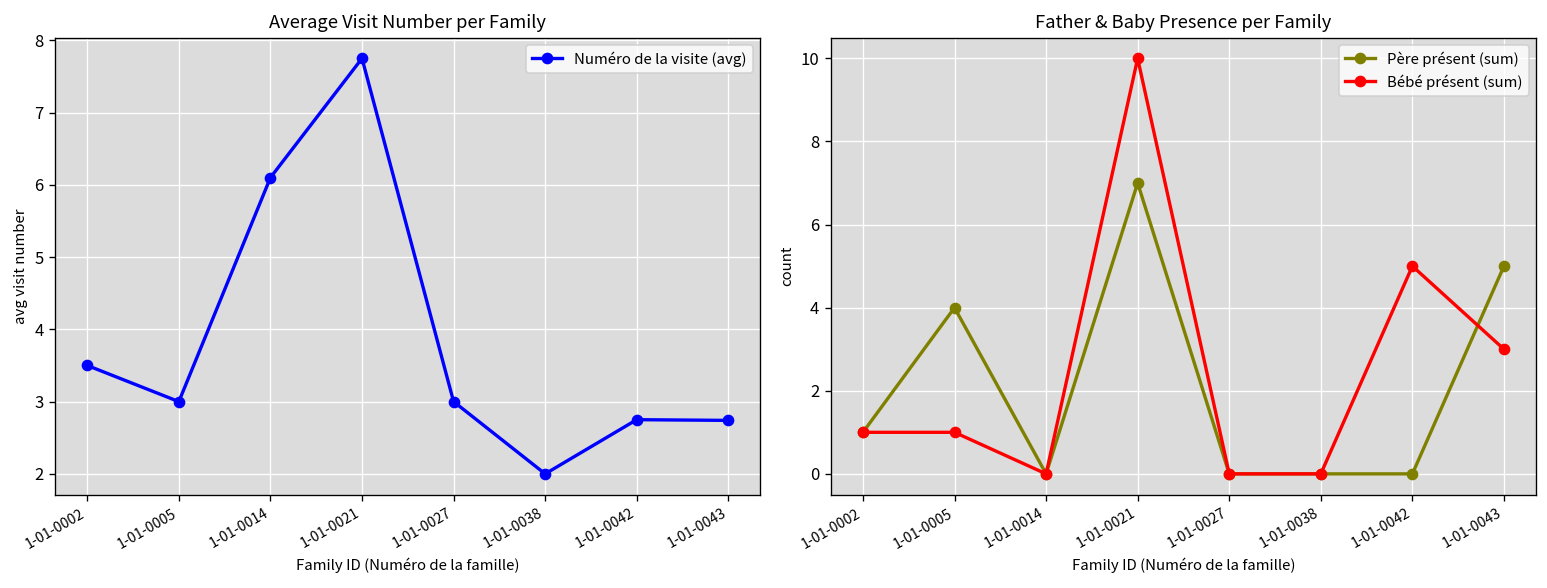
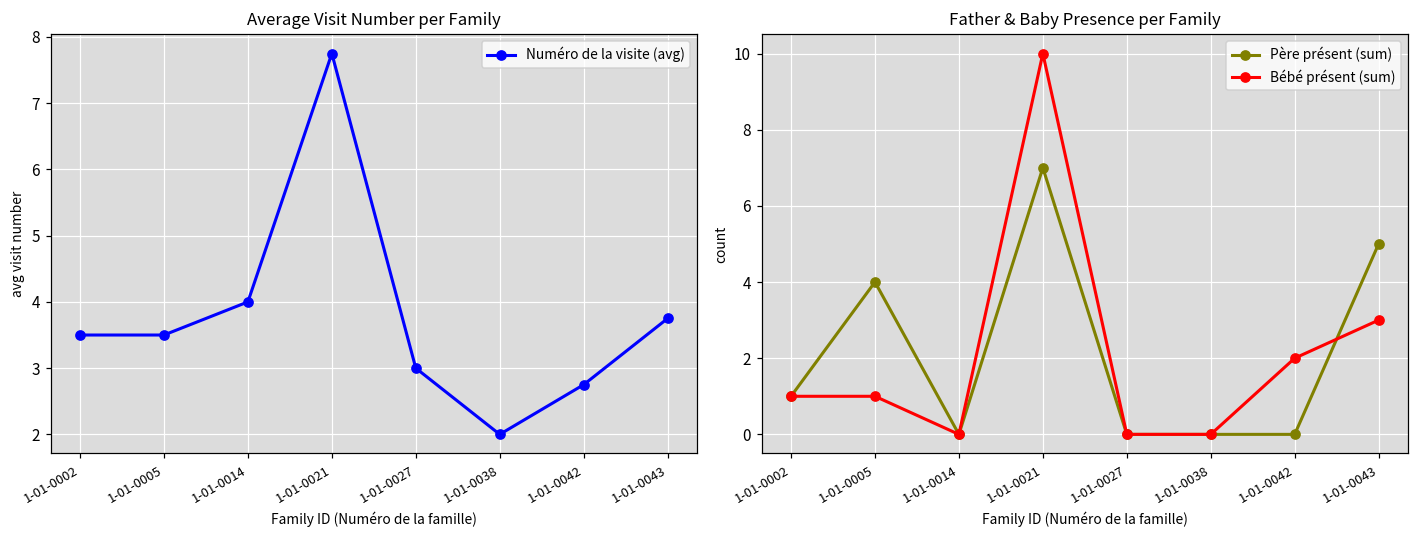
  {
    "Average Visit Number per Family": {
      "1-01-0002": 3.5,
-     "1-01-0005": 3.0,
-     "1-01-0014": 6.1,
+     "1-01-0005": 3.5,
+     "1-01-0014": 4.0,
      "1-01-0021": 7.8,
      "1-01-0027": 3.0,
      "1-01-0038": 2.0,
      "1-01-0042": 2.8,
-     "1-01-0043": 2.7
+     "1-01-0043": 3.8
    },
    "Father & Baby Presence per Family": {
      "Père présent (sum)": {
        "1-01-0005": 4,
        "1-01-0021": 7,
        "1-01-0042": 0,
        "1-01-0043": 5
      },
      "Bébé présent (sum)": {
        "1-01-0005": 1,
        "1-01-0021": 10,
-       "1-01-0042": 5,
+       "1-01-0042": 2,
        "1-01-0043": 3
      }
    }
  }
